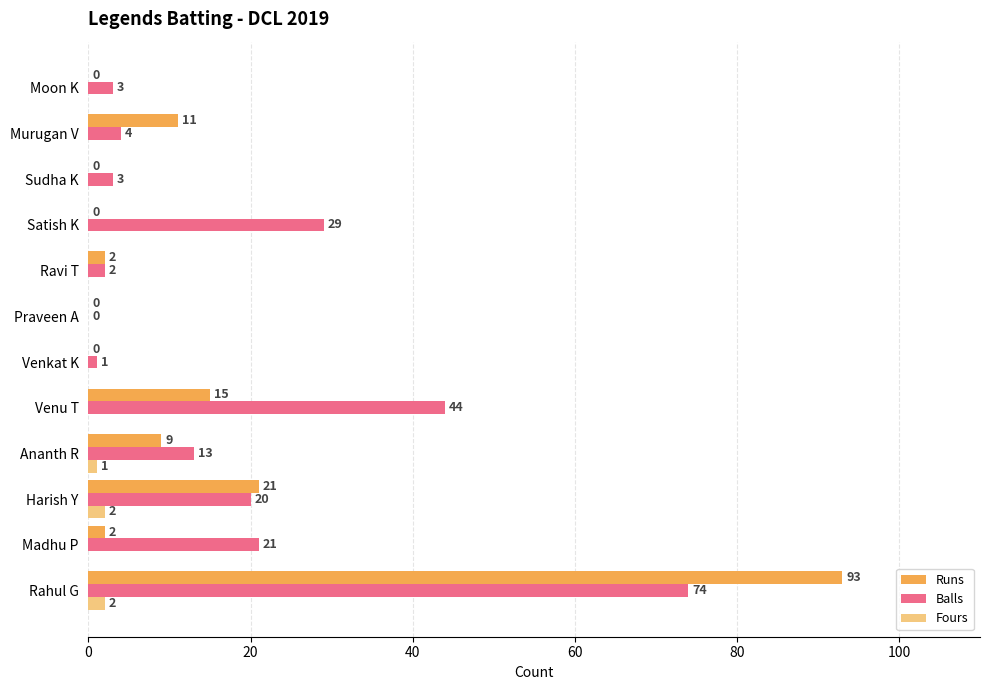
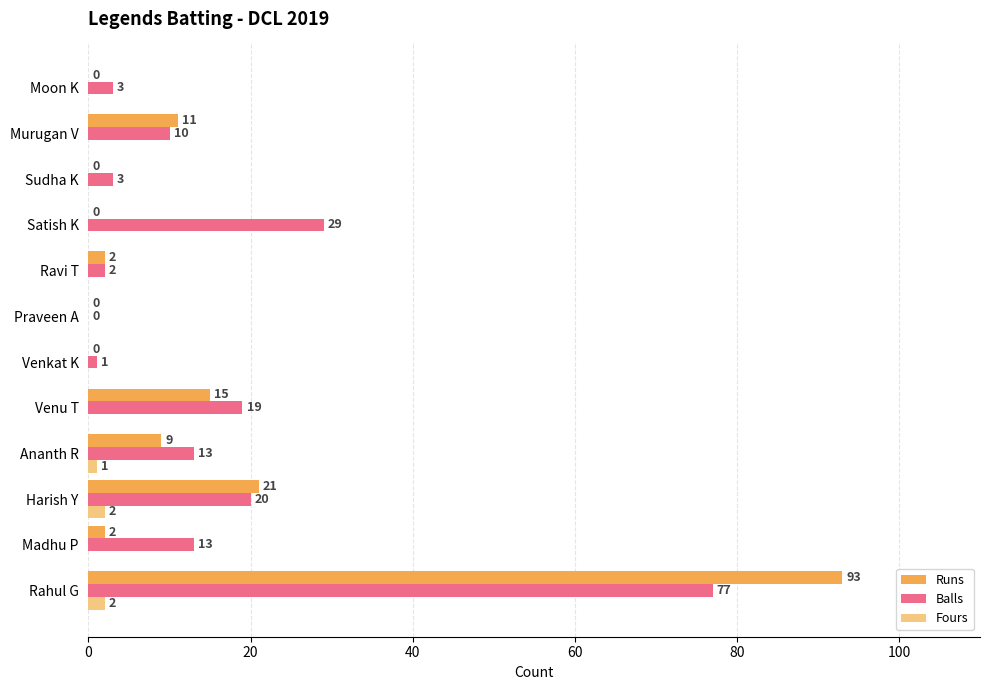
  {
    "Balls": {
      "Moon K": 3,
-     "Murugan V": 4,
+     "Murugan V": 10,
      "Sudha K": 3,
      "Satish K": 29,
      "Ravi T": 2,
      "Praveen A": 0,
      "Venkat K": 1,
-     "Venu T": 44,
+     "Venu T": 19,
      "Ananth R": 13,
      "Harish Y": 20,
-     "Madhu P": 21,
-     "Rahul G": 74
+     "Madhu P": 13,
+     "Rahul G": 77
    }
  }
